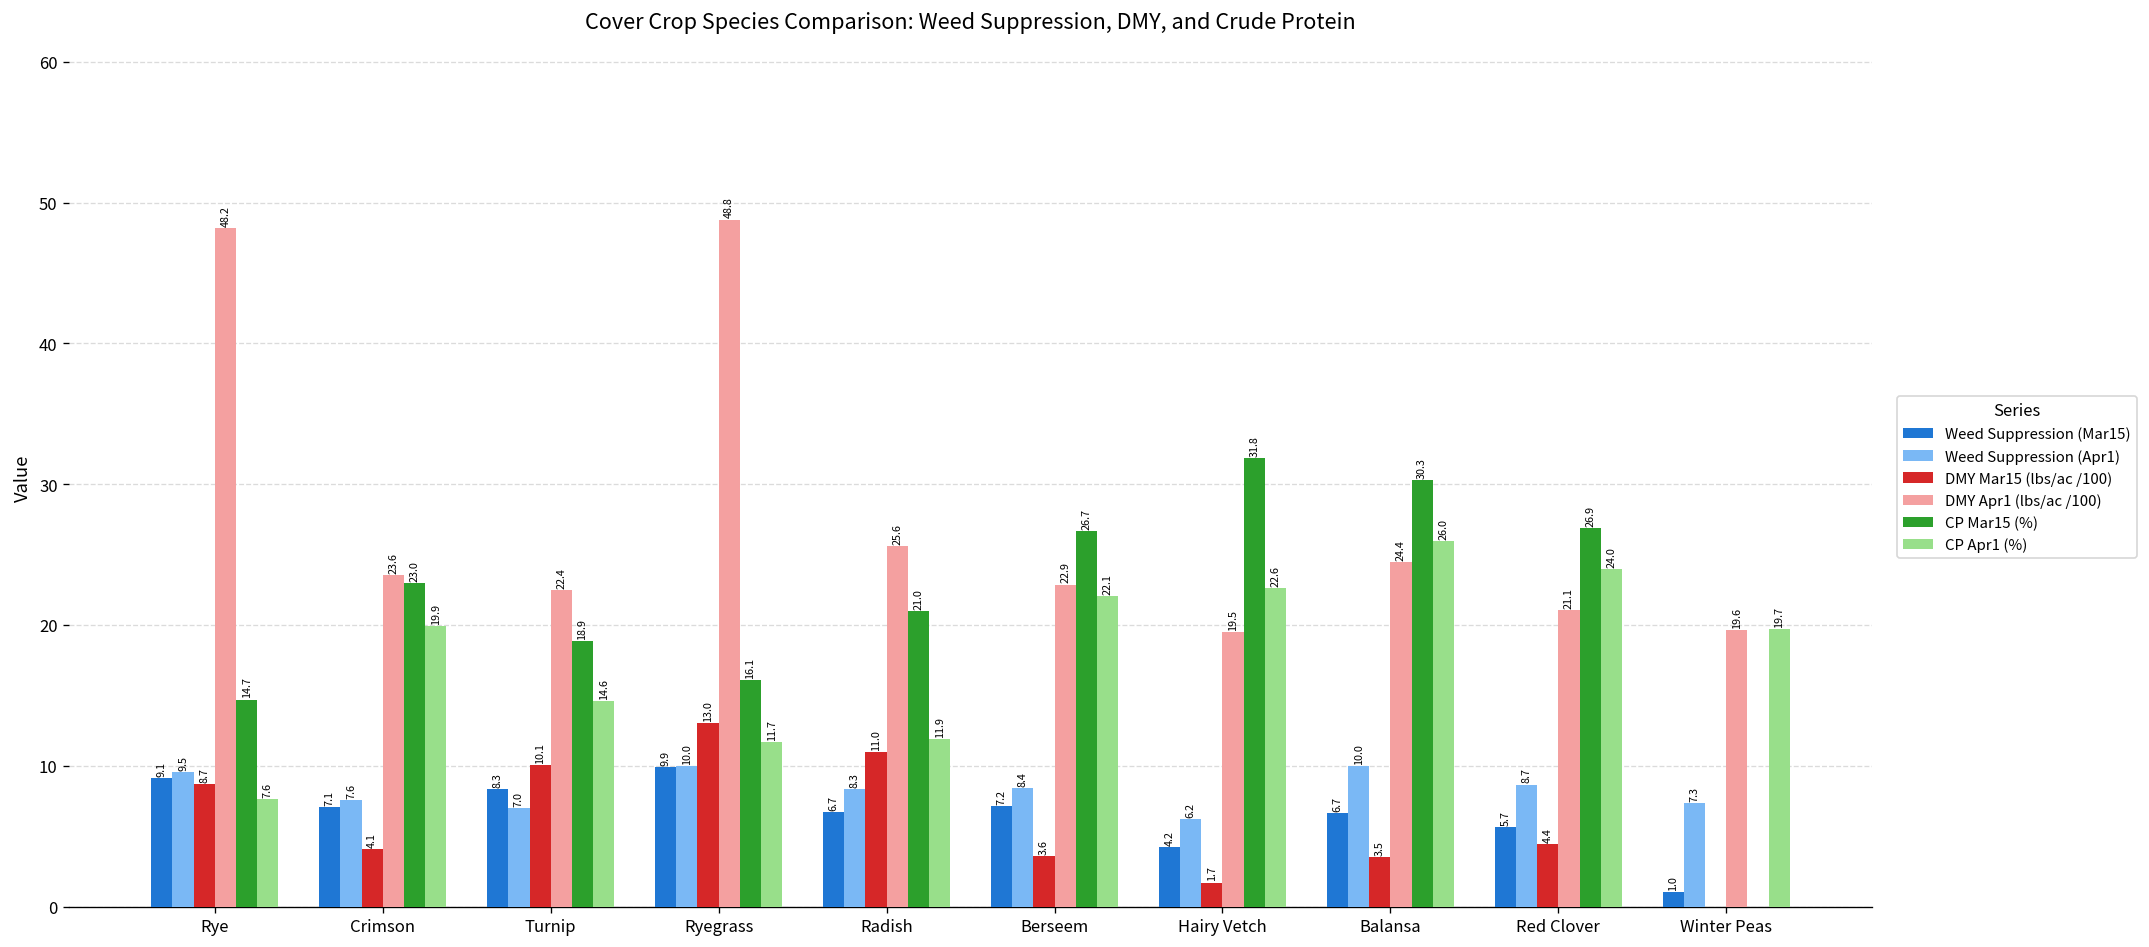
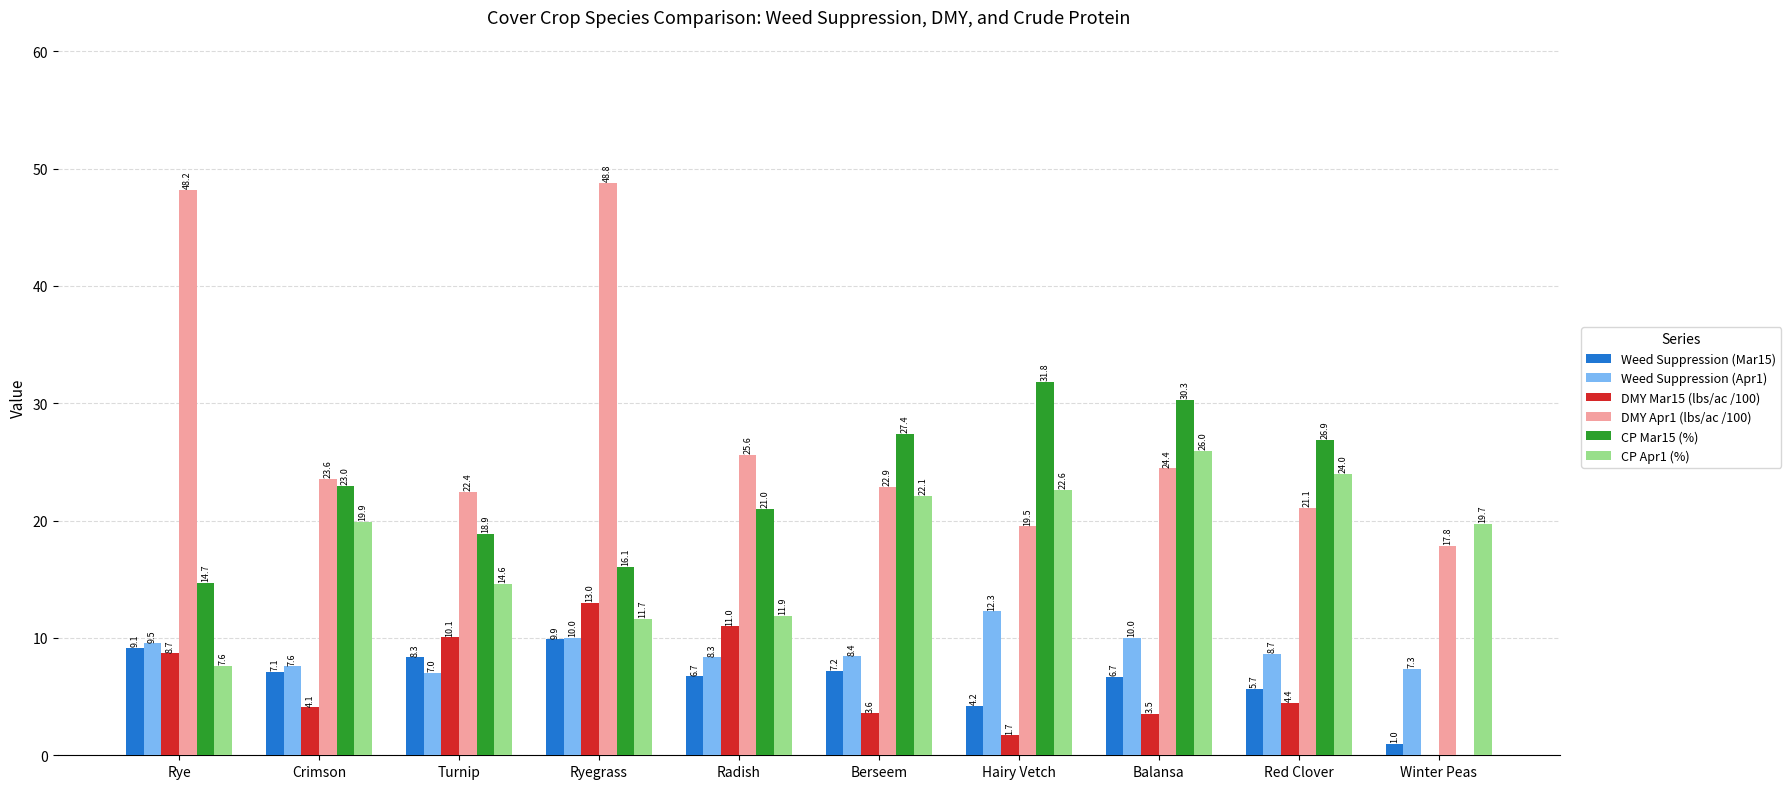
  {
    "Weed Suppression (Mar15)": {
      "Rye": 9.1,
      "Crimson": 7.1,
      "Turnip": 8.3,
      "Ryegrass": 9.9,
      "Radish": 6.7,
      "Berseem": 7.2,
      "Hairy Vetch": 4.2,
      "Balansa": 6.7,
      "Red Clover": 5.7,
      "Winter Peas": 1.0
    },
    "Weed Suppression (Apr1)": {
      "Rye": 9.5,
      "Crimson": 7.6,
      "Turnip": 7.0,
      "Ryegrass": 10.0,
      "Radish": 8.3,
      "Berseem": 8.4,
-     "Hairy Vetch": 6.2,
+     "Hairy Vetch": 12.3,
      "Balansa": 10.0,
      "Red Clover": 8.7,
      "Winter Peas": 7.3
    },
    "DMY Mar15 (lbs/ac /100)": {
      "Rye": 8.7,
      "Crimson": 4.1,
      "Turnip": 10.1,
      "Ryegrass": 13.0,
      "Radish": 11.0,
      "Berseem": 3.6,
      "Hairy Vetch": 1.7,
      "Balansa": 3.5,
      "Red Clover": 4.4
    },
    "DMY Apr1 (lbs/ac /100)": {
      "Rye": 48.2,
      "Crimson": 23.6,
      "Turnip": 22.4,
      "Ryegrass": 48.8,
      "Radish": 25.6,
      "Berseem": 22.9,
      "Hairy Vetch": 19.5,
      "Balansa": 24.4,
      "Red Clover": 21.1,
-     "Winter Peas": 19.6
+     "Winter Peas": 17.8
    },
    "CP Mar15 (%)": {
      "Rye": 14.7,
      "Crimson": 23.0,
      "Turnip": 18.9,
      "Ryegrass": 16.1,
      "Radish": 21.0,
-     "Berseem": 26.7,
+     "Berseem": 27.4,
      "Hairy Vetch": 31.8,
      "Balansa": 30.3,
      "Red Clover": 26.9
    },
    "CP Apr1 (%)": {
      "Rye": 7.6,
      "Crimson": 19.9,
      "Turnip": 14.6,
      "Ryegrass": 11.7,
      "Radish": 11.9,
      "Berseem": 22.1,
      "Hairy Vetch": 22.6,
      "Balansa": 26.0,
      "Red Clover": 24.0,
      "Winter Peas": 19.7
    }
  }
